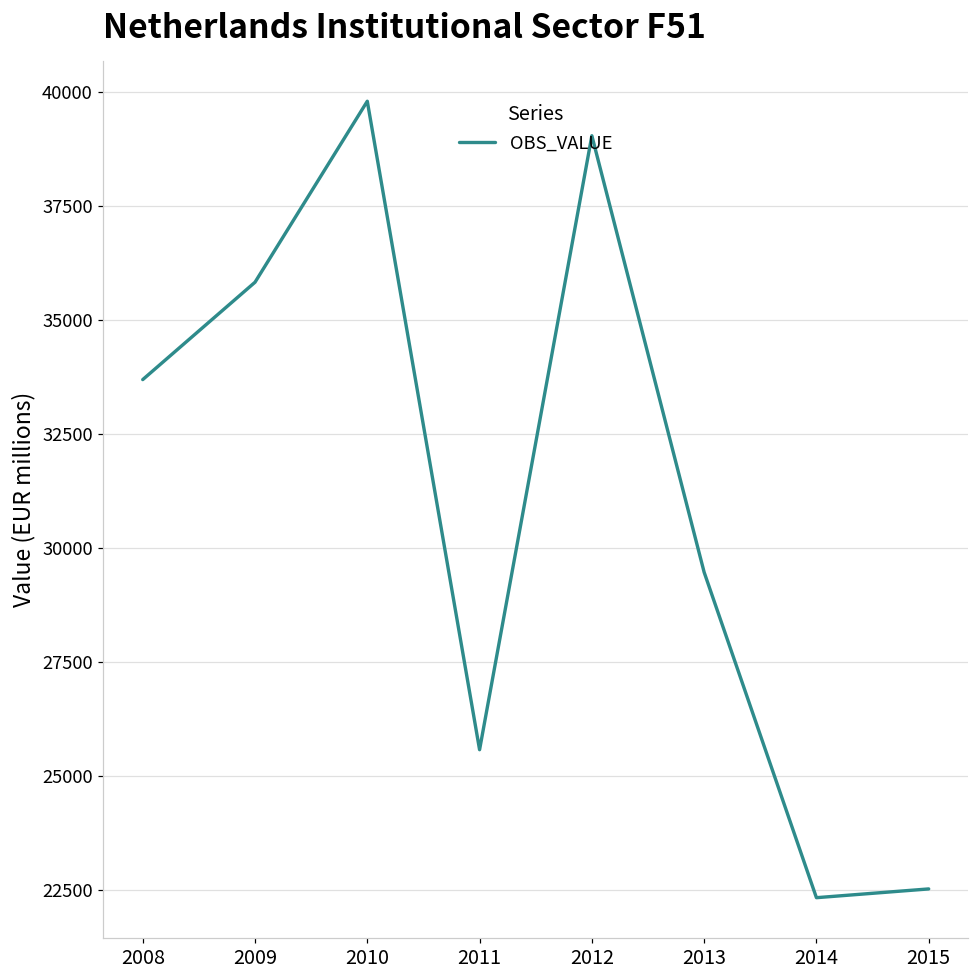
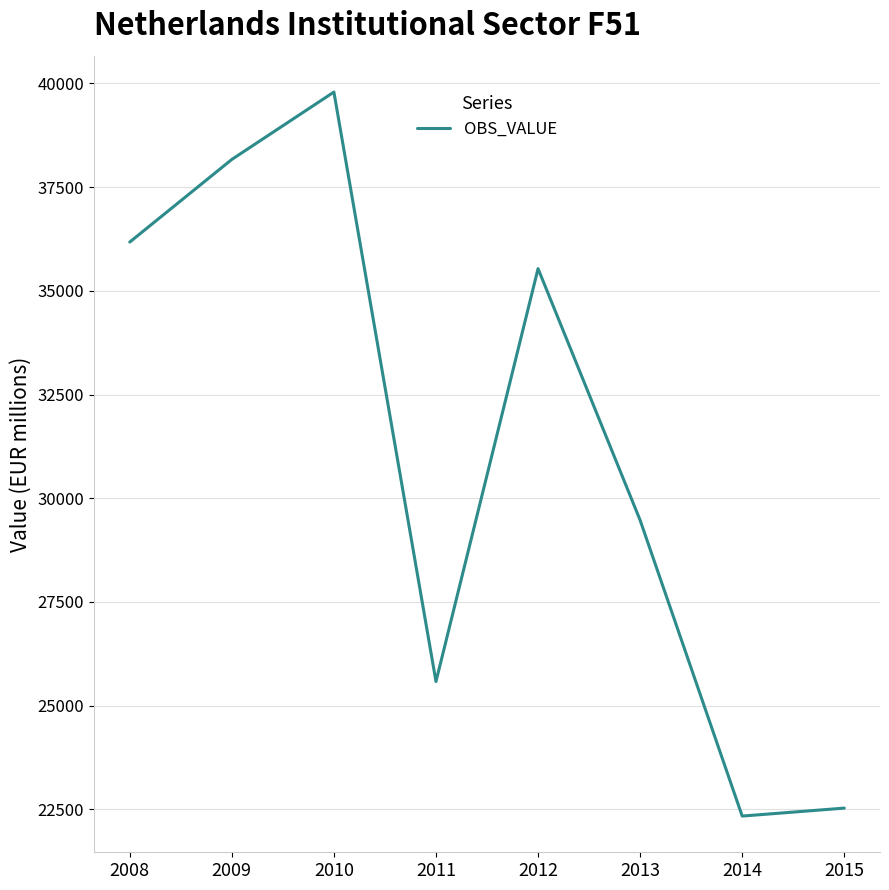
  {
-   "2008": 33700,
-   "2009": 35800,
+   "2008": 36200,
+   "2009": 38200,
    "2010": 39800,
    "2011": 25600,
-   "2012": 39000,
+   "2012": 35500,
    "2013": 29500,
    "2014": 22300,
    "2015": 22500
  }
